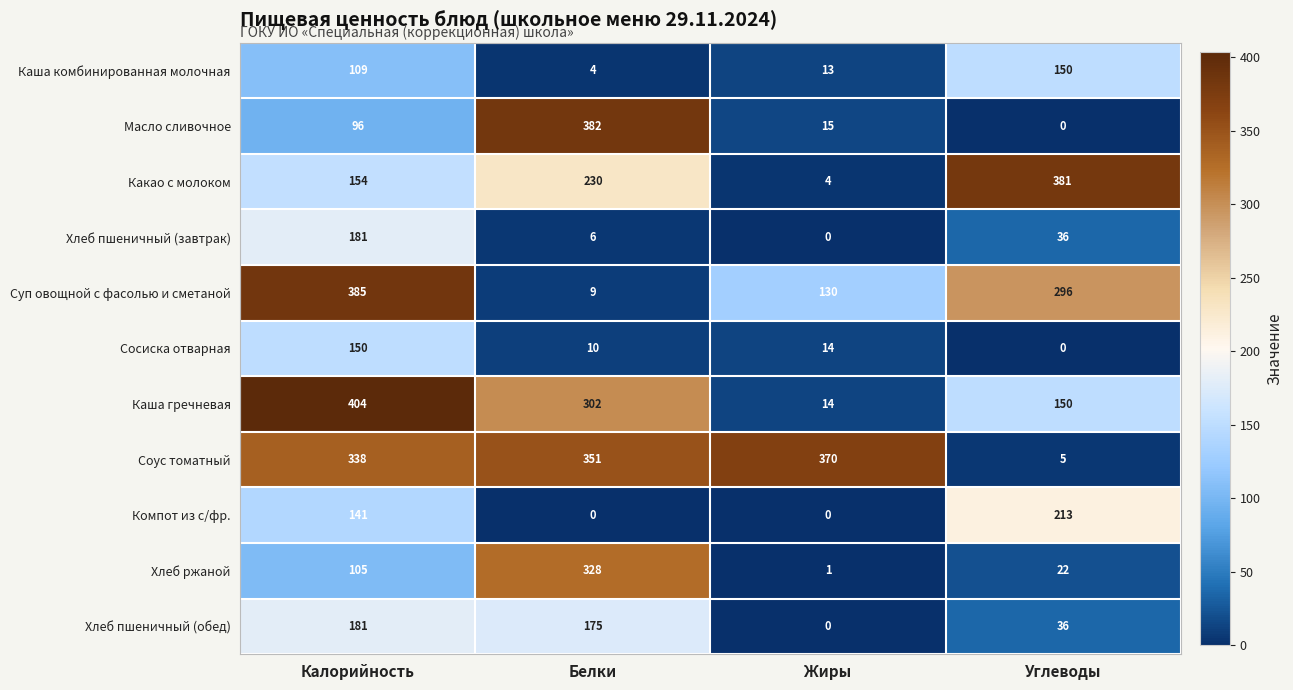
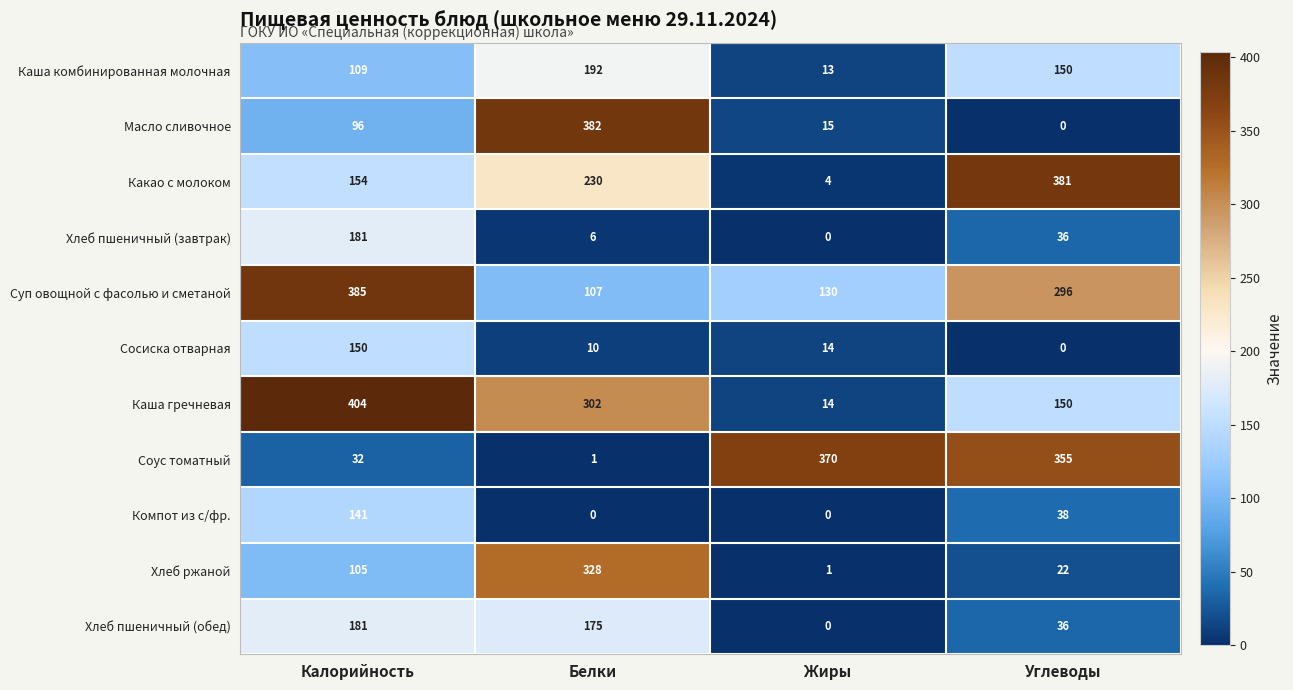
  {
    "Каша комбинированная молочная": {
      "Калорийность": 109,
-     "Белки": 4,
+     "Белки": 192,
      "Жиры": 13,
      "Углеводы": 150
    },
    "Масло сливочное": {
      "Калорийность": 96,
      "Белки": 382,
      "Жиры": 15,
      "Углеводы": 0
    },
    "Какао с молоком": {
      "Калорийность": 154,
      "Белки": 230,
      "Жиры": 4,
      "Углеводы": 381
    },
    "Хлеб пшеничный (завтрак)": {
      "Калорийность": 181,
      "Белки": 6,
      "Жиры": 0,
      "Углеводы": 36
    },
    "Суп овощной с фасолью и сметаной": {
      "Калорийность": 385,
-     "Белки": 9,
+     "Белки": 107,
      "Жиры": 130,
      "Углеводы": 296
    },
    "Сосиска отварная": {
      "Калорийность": 150,
      "Белки": 10,
      "Жиры": 14,
      "Углеводы": 0
    },
    "Каша гречневая": {
      "Калорийность": 404,
      "Белки": 302,
      "Жиры": 14,
      "Углеводы": 150
    },
    "Соус томатный": {
-     "Калорийность": 338,
-     "Белки": 351,
+     "Калорийность": 32,
+     "Белки": 1,
      "Жиры": 370,
-     "Углеводы": 5
+     "Углеводы": 355
    },
    "Компот из с/фр.": {
      "Калорийность": 141,
      "Белки": 0,
      "Жиры": 0,
-     "Углеводы": 213
+     "Углеводы": 38
    },
    "Хлеб ржаной": {
      "Калорийность": 105,
      "Белки": 328,
      "Жиры": 1,
      "Углеводы": 22
    },
    "Хлеб пшеничный (обед)": {
      "Калорийность": 181,
      "Белки": 175,
      "Жиры": 0,
      "Углеводы": 36
    }
  }
